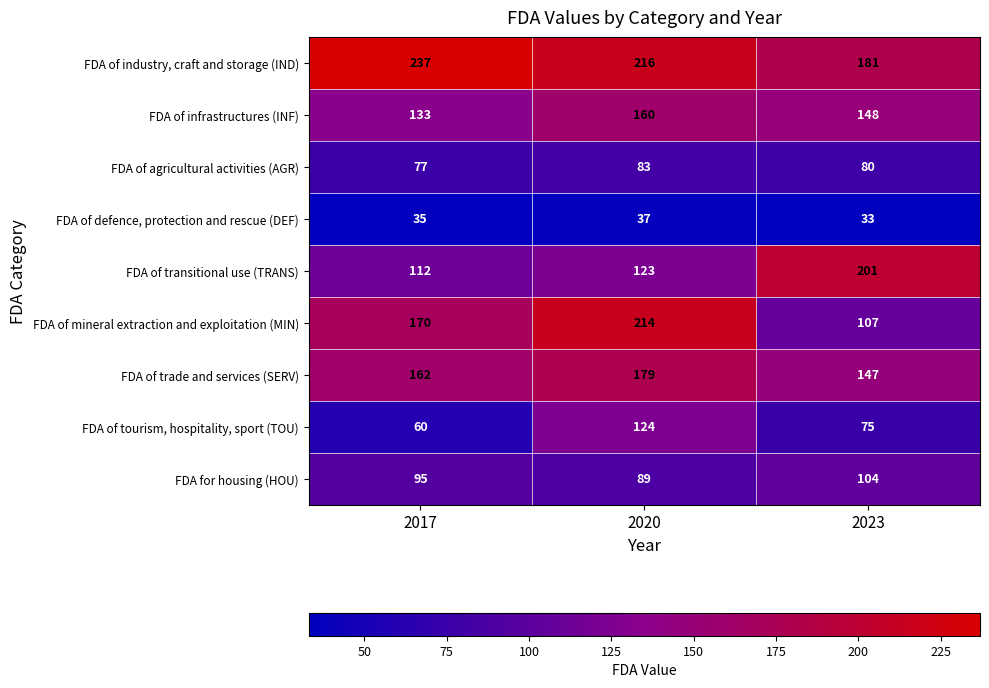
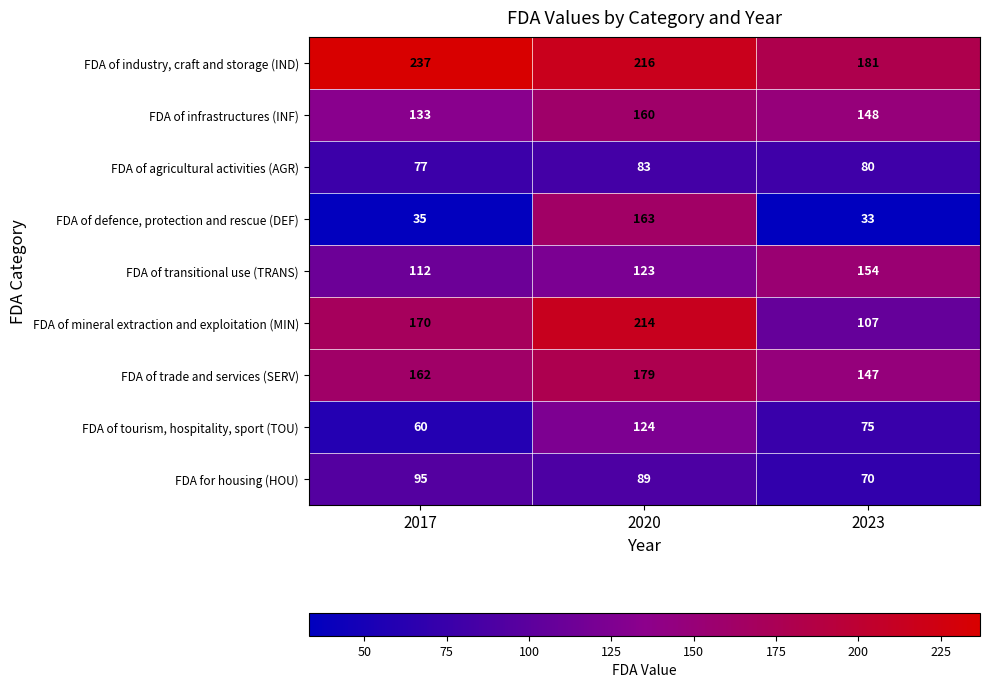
  {
    "FDA of industry, craft and storage (IND)": {
      "2017": 237,
      "2020": 216,
      "2023": 181
    },
    "FDA of infrastructures (INF)": {
      "2017": 133,
      "2020": 160,
      "2023": 148
    },
    "FDA of agricultural activities (AGR)": {
      "2017": 77,
      "2020": 83,
      "2023": 80
    },
    "FDA of defence, protection and rescue (DEF)": {
      "2017": 35,
-     "2020": 37,
+     "2020": 163,
      "2023": 33
    },
    "FDA of transitional use (TRANS)": {
      "2017": 112,
      "2020": 123,
-     "2023": 201
+     "2023": 154
    },
    "FDA of mineral extraction and exploitation (MIN)": {
      "2017": 170,
      "2020": 214,
      "2023": 107
    },
    "FDA of trade and services (SERV)": {
      "2017": 162,
      "2020": 179,
      "2023": 147
    },
    "FDA of tourism, hospitality, sport (TOU)": {
      "2017": 60,
      "2020": 124,
      "2023": 75
    },
    "FDA for housing (HOU)": {
      "2017": 95,
      "2020": 89,
-     "2023": 104
+     "2023": 70
    }
  }
